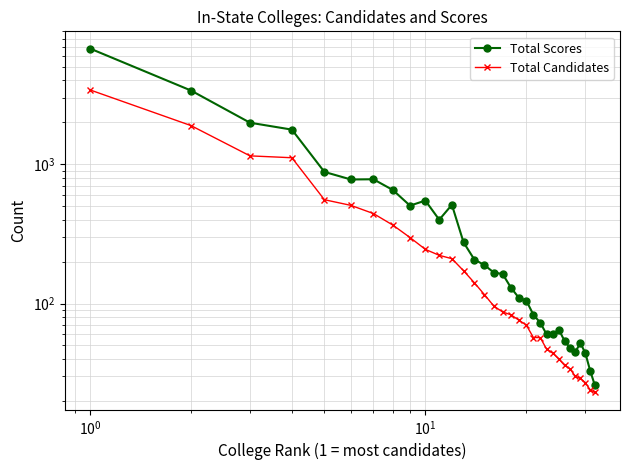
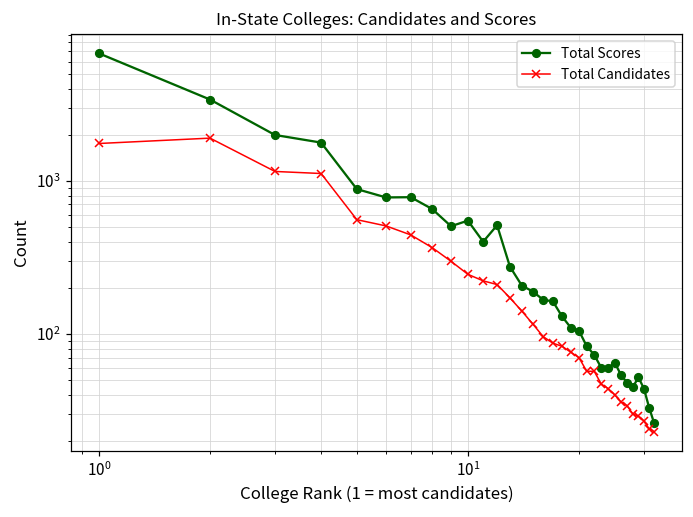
  {
    "Total Scores": {
      "10^0": 7000,
      "10^1": 550
    },
    "Total Candidates": {
-     "10^0": 3400,
+     "10^0": 1800,
      "10^1": 250
    }
  }
